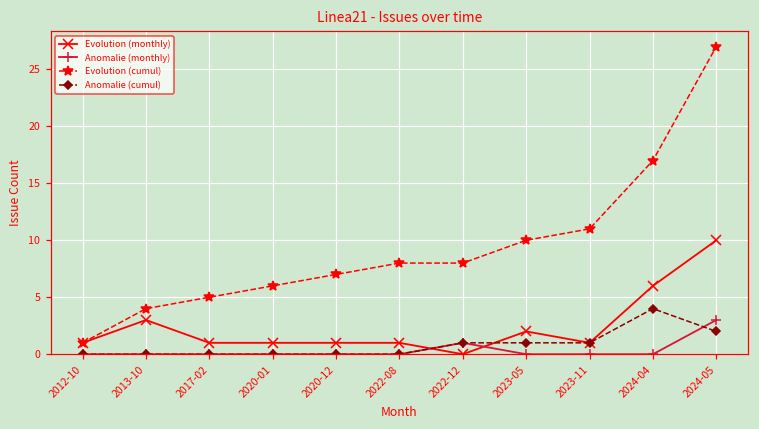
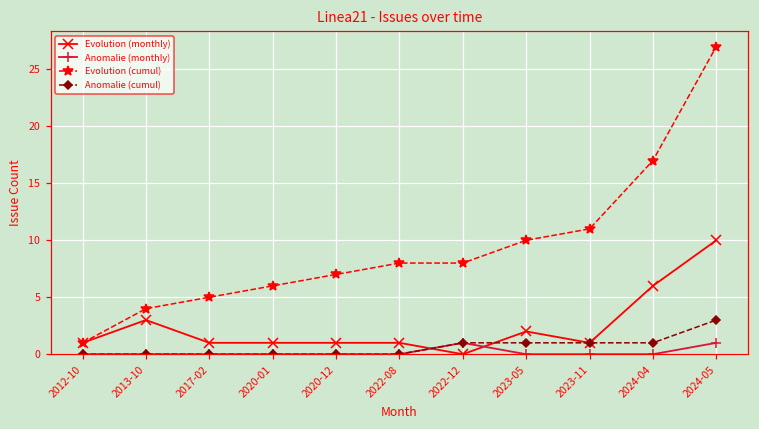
  {
    "Anomalie (monthly)": {
      "2023-05": 0,
      "2023-11": 0,
      "2024-04": 0,
-     "2024-05": 3
+     "2024-05": 1
    },
    "Anomalie (cumul)": {
      "2023-05": 1,
-     "2024-04": 4,
-     "2024-05": 2
+     "2024-04": 1,
+     "2024-05": 3
    }
  }
